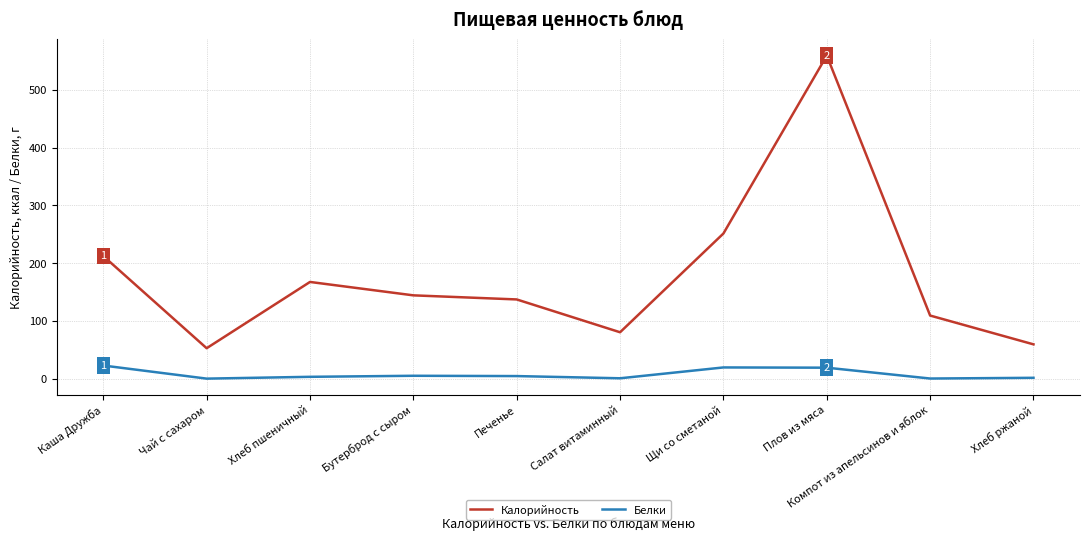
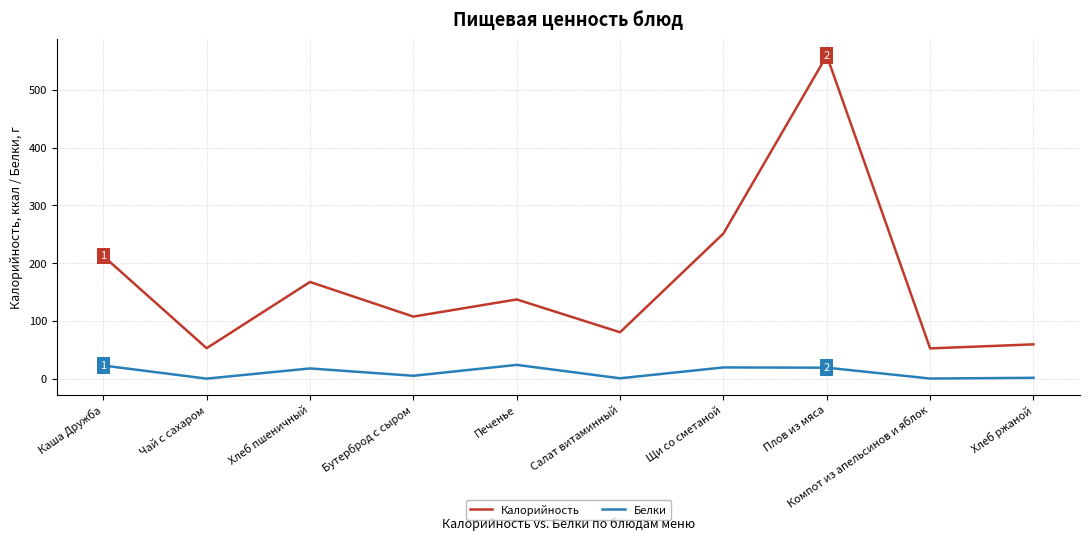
  {
    "Калорийность": {
      "Чай с сахаром": 50,
      "Хлеб пшеничный": 170,
-     "Бутерброд с сыром": 140,
+     "Бутерброд с сыром": 110,
      "Печенье": 140,
      "Салат витаминный": 80,
      "Щи со сметаной": 250,
-     "Компот из апельсинов и яблок": 110,
+     "Компот из апельсинов и яблок": 50,
      "Хлеб ржаной": 60
    },
    "Белки": {
      "Чай с сахаром": 0,
-     "Хлеб пшеничный": 0,
+     "Хлеб пшеничный": 20,
      "Бутерброд с сыром": 0,
-     "Печенье": 0,
+     "Печенье": 20,
      "Салат витаминный": 0,
      "Щи со сметаной": 20,
      "Компот из апельсинов и яблок": 0,
      "Хлеб ржаной": 0
    }
  }
